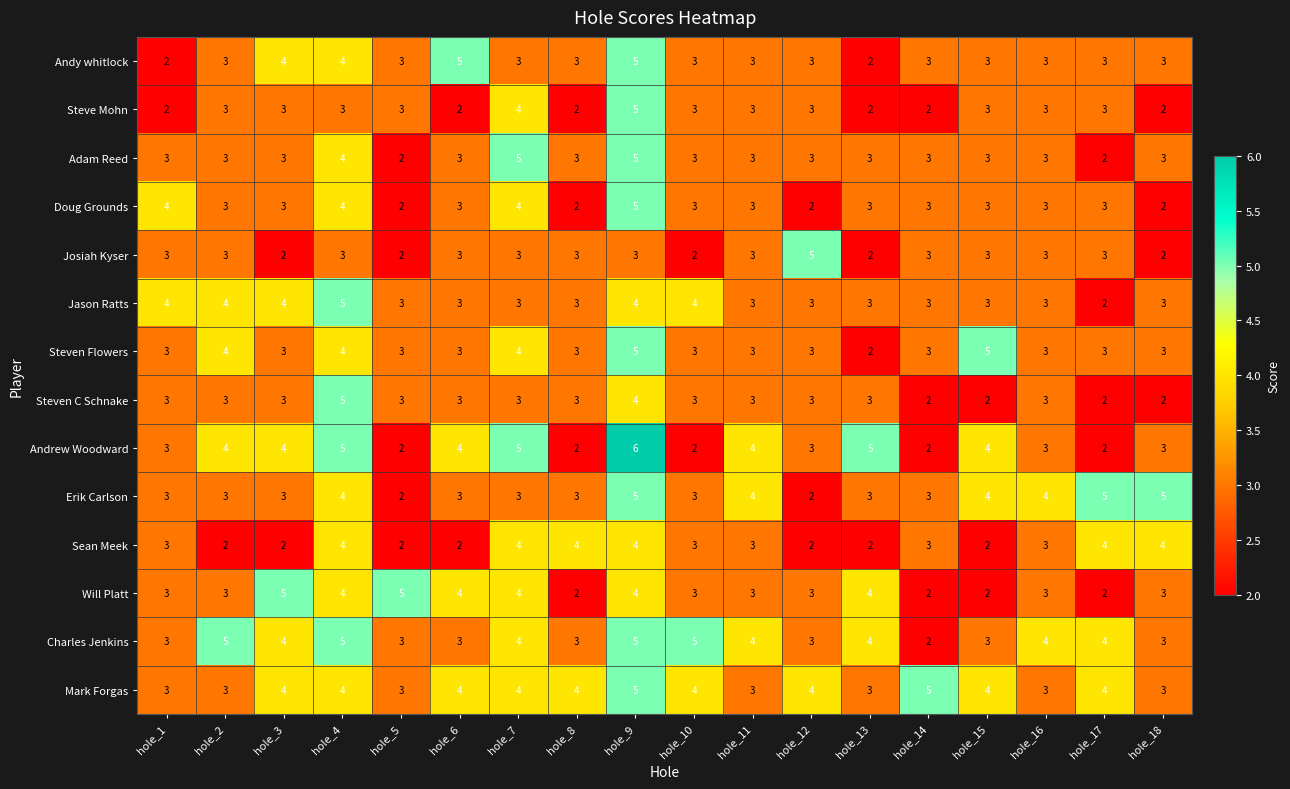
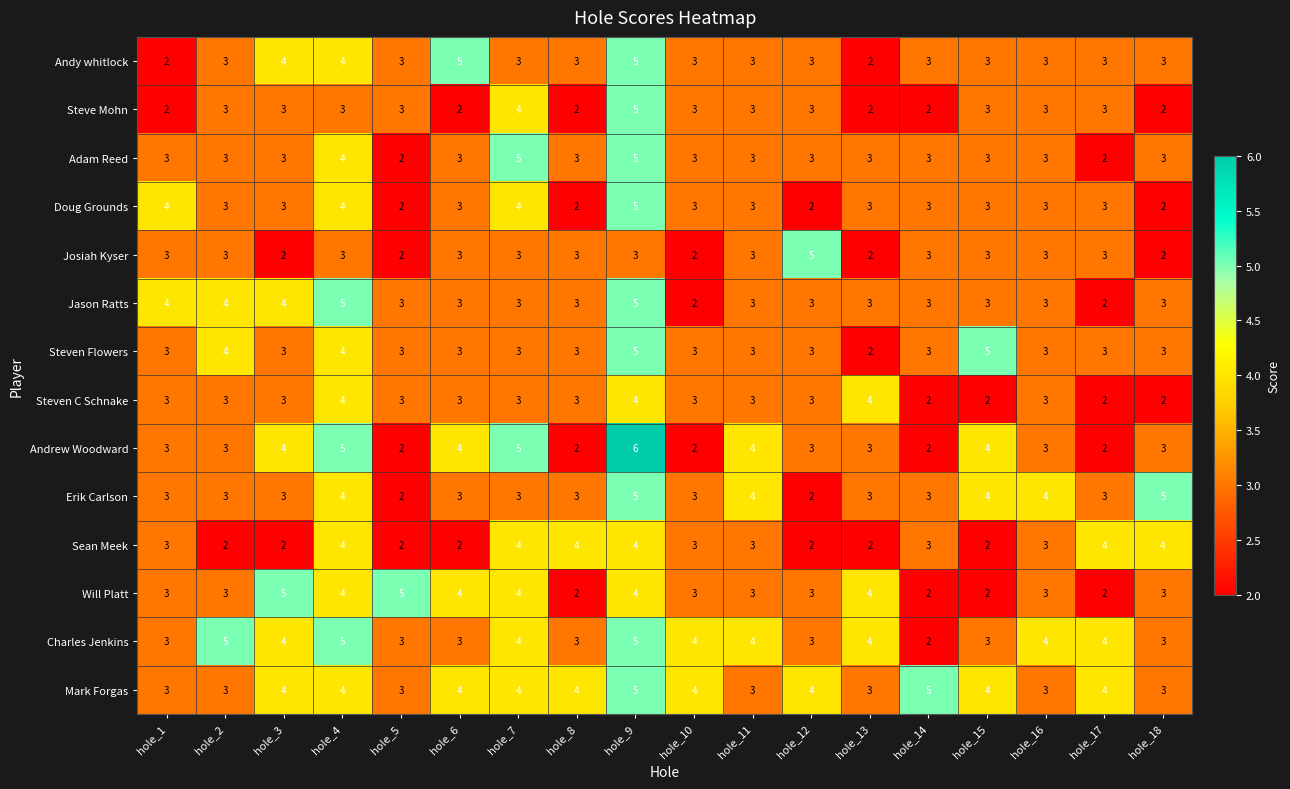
  {
    "Jason Ratts": {
      "hole_1": 4,
      "hole_2": 4,
      "hole_3": 4,
      "hole_4": 5,
      "hole_5": 3,
      "hole_6": 3,
      "hole_7": 3,
      "hole_8": 3,
-     "hole_9": 4,
-     "hole_10": 4,
+     "hole_9": 5,
+     "hole_10": 2,
      "hole_11": 3,
      "hole_12": 3,
      "hole_13": 3,
      "hole_14": 3,
      "hole_15": 3,
      "hole_16": 3,
      "hole_17": 2,
      "hole_18": 3
    },
    "Steven Flowers": {
      "hole_1": 3,
      "hole_2": 4,
      "hole_3": 3,
      "hole_4": 4,
      "hole_5": 3,
      "hole_6": 3,
-     "hole_7": 4,
+     "hole_7": 3,
      "hole_8": 3,
      "hole_9": 5,
      "hole_10": 3,
      "hole_11": 3,
      "hole_12": 3,
      "hole_13": 2,
      "hole_14": 3,
      "hole_15": 5,
      "hole_16": 3,
      "hole_17": 3,
      "hole_18": 3
    },
    "Steven C Schnake": {
      "hole_1": 3,
      "hole_2": 3,
      "hole_3": 3,
-     "hole_4": 5,
+     "hole_4": 4,
      "hole_5": 3,
      "hole_6": 3,
      "hole_7": 3,
      "hole_8": 3,
      "hole_9": 4,
      "hole_10": 3,
      "hole_11": 3,
      "hole_12": 3,
-     "hole_13": 3,
+     "hole_13": 4,
      "hole_14": 2,
      "hole_15": 2,
      "hole_16": 3,
      "hole_17": 2,
      "hole_18": 2
    },
    "Andrew Woodward": {
      "hole_1": 3,
-     "hole_2": 4,
+     "hole_2": 3,
      "hole_3": 4,
      "hole_4": 5,
      "hole_5": 2,
      "hole_6": 4,
      "hole_7": 5,
      "hole_8": 2,
      "hole_9": 6,
      "hole_10": 2,
      "hole_11": 4,
      "hole_12": 3,
-     "hole_13": 5,
+     "hole_13": 3,
      "hole_14": 2,
      "hole_15": 4,
      "hole_16": 3,
      "hole_17": 2,
      "hole_18": 3
    },
    "Erik Carlson": {
      "hole_1": 3,
      "hole_2": 3,
      "hole_3": 3,
      "hole_4": 4,
      "hole_5": 2,
      "hole_6": 3,
      "hole_7": 3,
      "hole_8": 3,
      "hole_9": 5,
      "hole_10": 3,
      "hole_11": 4,
      "hole_12": 2,
      "hole_13": 3,
      "hole_14": 3,
      "hole_15": 4,
      "hole_16": 4,
-     "hole_17": 5,
+     "hole_17": 3,
      "hole_18": 5
    },
    "Charles Jenkins": {
      "hole_1": 3,
      "hole_2": 5,
      "hole_3": 4,
      "hole_4": 5,
      "hole_5": 3,
      "hole_6": 3,
      "hole_7": 4,
      "hole_8": 3,
      "hole_9": 5,
-     "hole_10": 5,
+     "hole_10": 4,
      "hole_11": 4,
      "hole_12": 3,
      "hole_13": 4,
      "hole_14": 2,
      "hole_15": 3,
      "hole_16": 4,
      "hole_17": 4,
      "hole_18": 3
    }
  }
